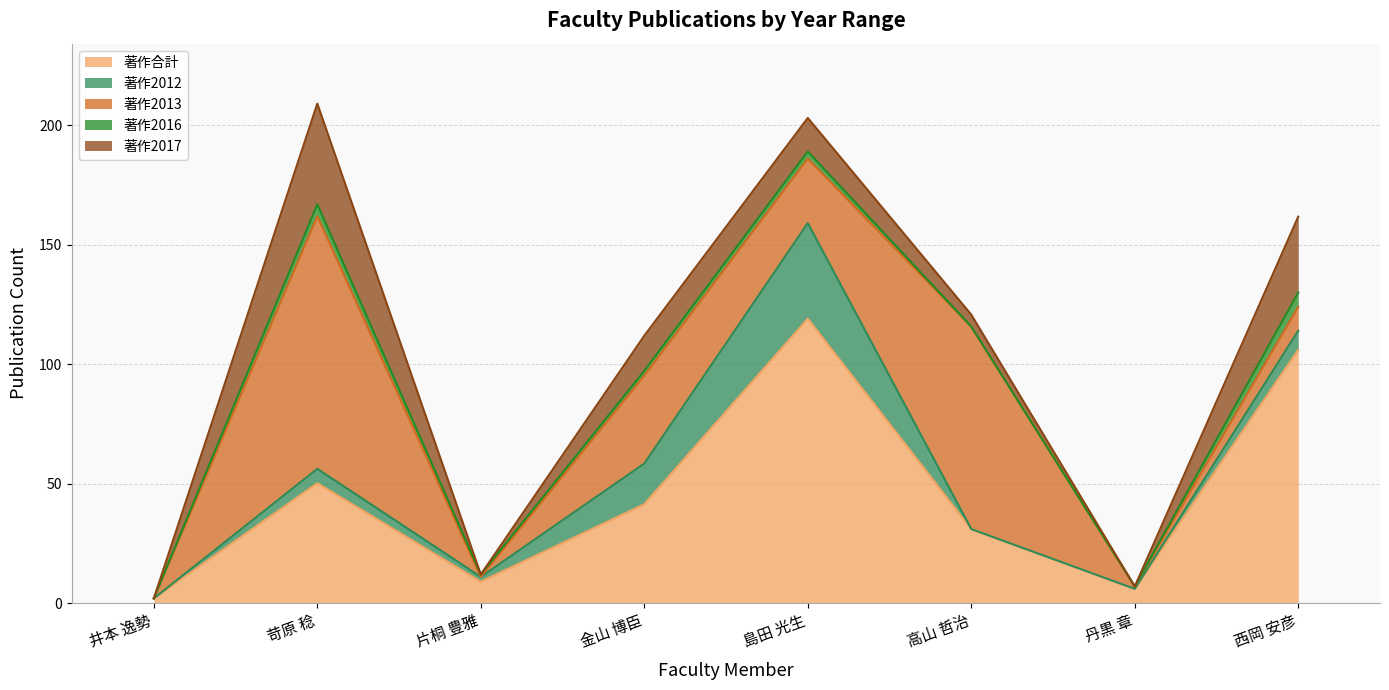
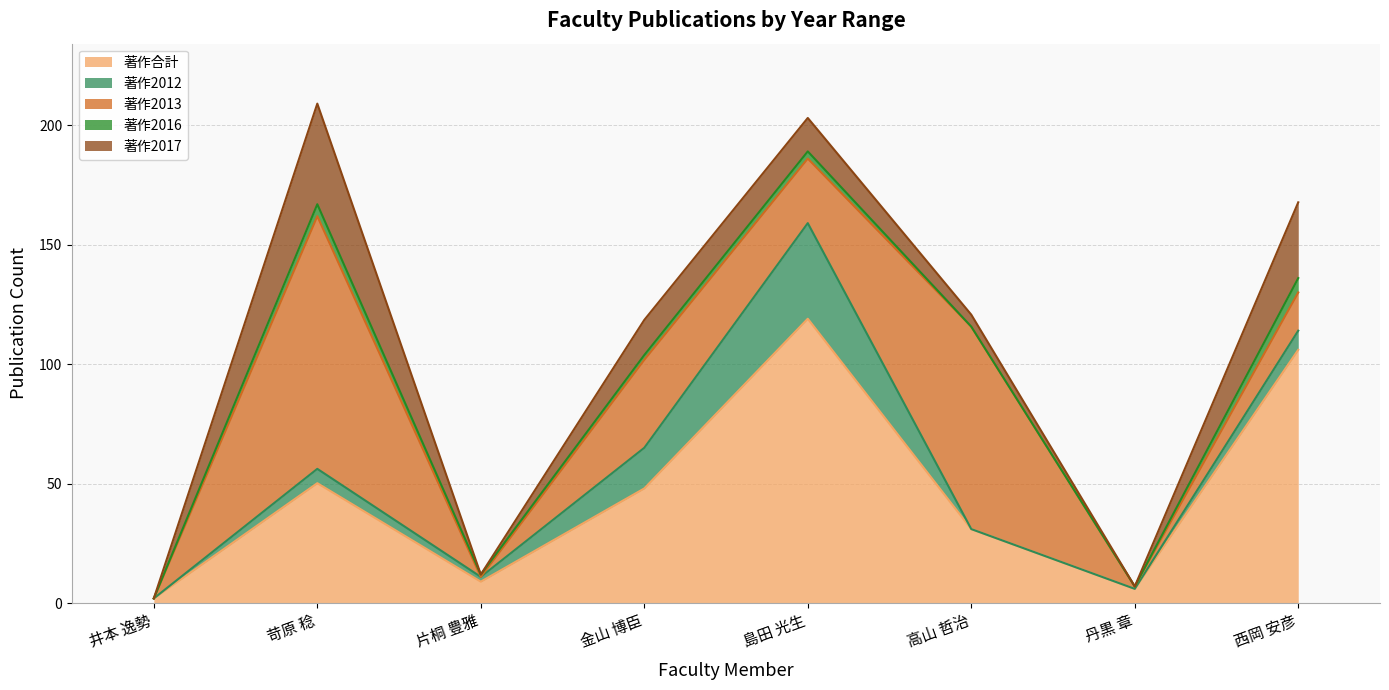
  {
    "著作合計": {
      "苛原 稔": 50,
      "片桐 豊雅": 9,
-     "金山 博臣": 41,
+     "金山 博臣": 48,
      "島田 光生": 119,
      "西岡 安彦": 106
    },
    "著作2013": {
      "苛原 稔": 106,
      "金山 博臣": 37,
      "島田 光生": 27,
-     "西岡 安彦": 10
+     "西岡 安彦": 16
    },
    "著作2017": {
      "苛原 稔": 42,
      "金山 博臣": 15,
      "島田 光生": 14,
      "高山 哲治": 5,
      "西岡 安彦": 32
    }
  }
